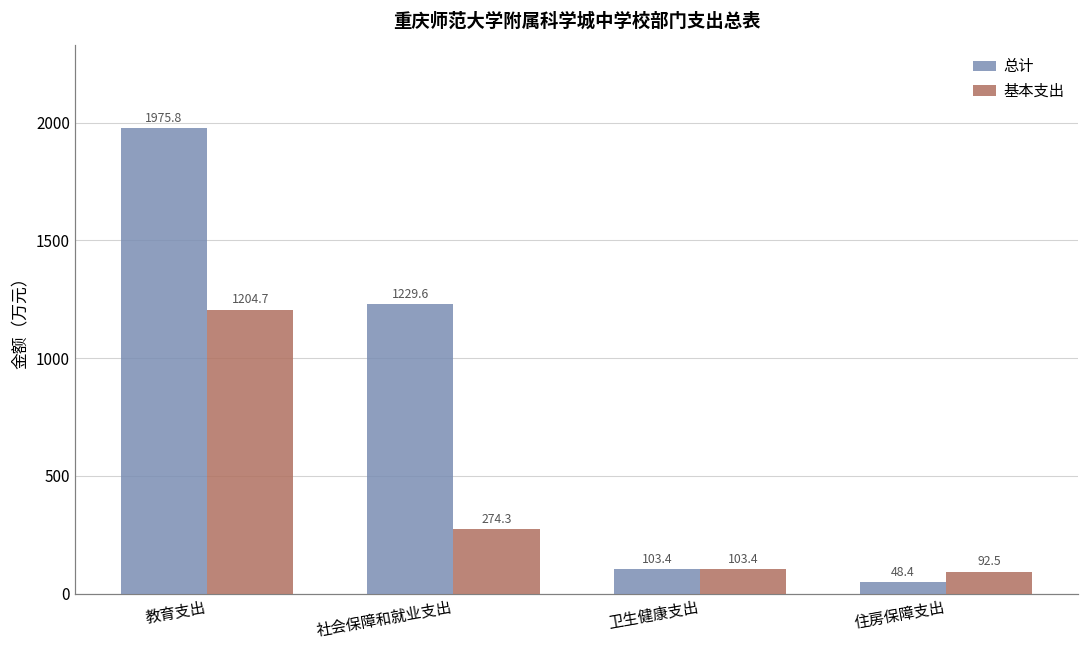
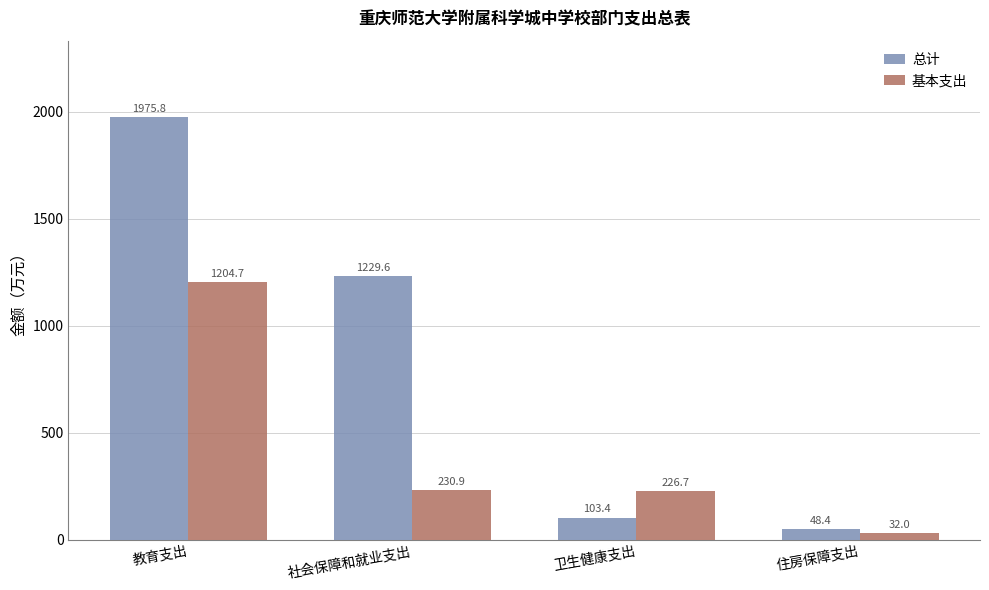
  {
    "总计": {
      "教育支出": 1975.8,
      "社会保障和就业支出": 1229.6,
      "卫生健康支出": 103.4,
      "住房保障支出": 48.4
    },
    "基本支出": {
      "教育支出": 1204.7,
-     "社会保障和就业支出": 274.3,
-     "卫生健康支出": 103.4,
-     "住房保障支出": 92.5
+     "社会保障和就业支出": 230.9,
+     "卫生健康支出": 226.7,
+     "住房保障支出": 32.0
    }
  }
